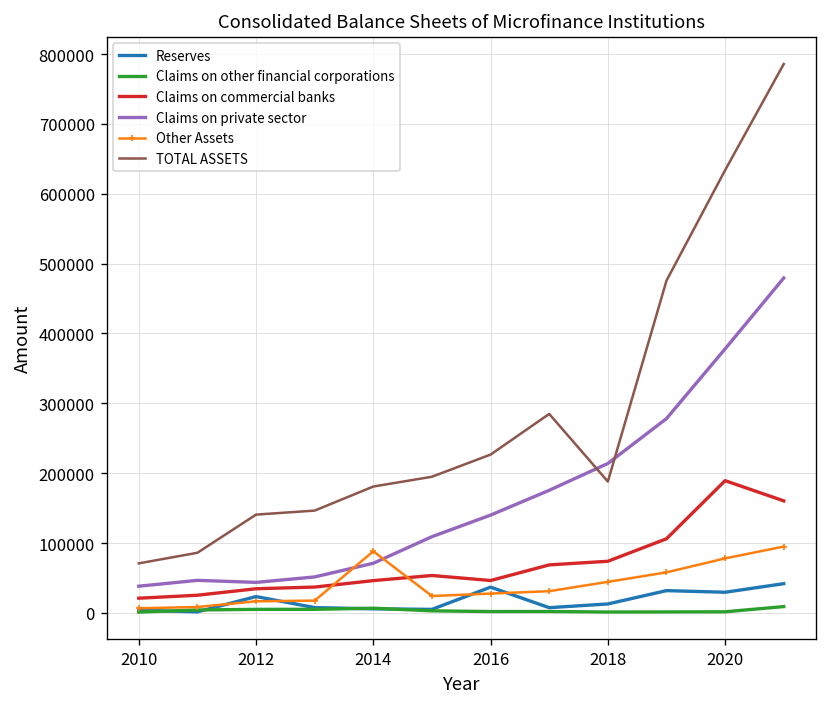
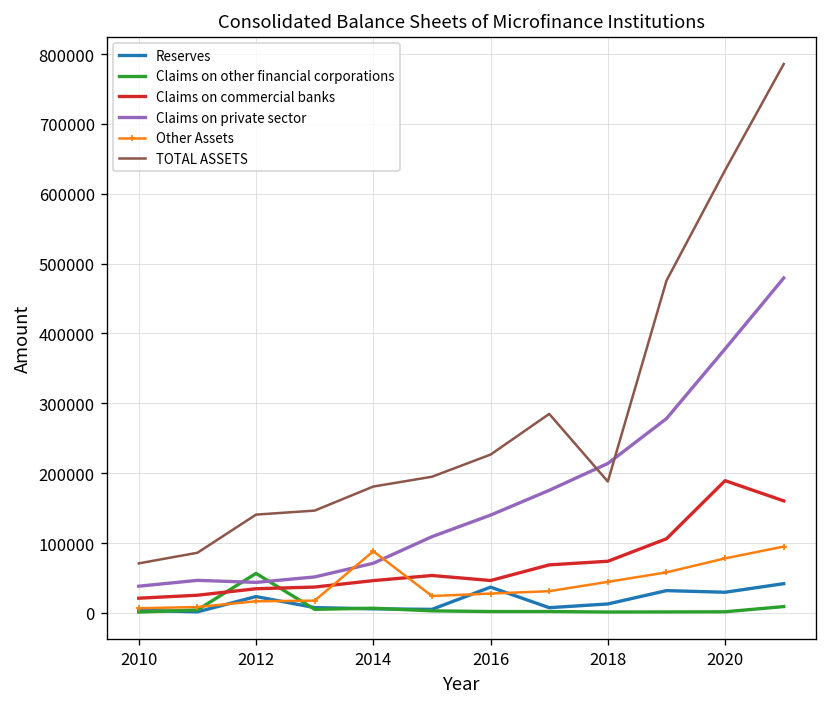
  {
    "Reserves": {
      "2012": 20000,
      "2016": 40000,
      "2018": 10000,
      "2020": 30000
    },
    "Claims on other financial corporations": {
-     "2012": 10000,
+     "2012": 60000,
      "2016": 0,
      "2018": 0,
      "2020": 0
    },
    "Claims on commercial banks": {
      "2010": 20000,
      "2012": 30000,
      "2014": 50000,
      "2016": 50000,
      "2018": 70000,
      "2020": 190000
    },
    "Claims on private sector": {
      "2010": 40000,
      "2012": 40000,
      "2014": 70000,
      "2016": 140000,
      "2018": 210000,
      "2020": 380000
    },
    "Other Assets": {
      "2012": 20000,
      "2014": 90000,
      "2016": 30000,
      "2018": 40000,
      "2020": 80000
    },
    "TOTAL ASSETS": {
      "2010": 70000,
      "2012": 140000,
      "2014": 180000,
      "2016": 230000,
      "2018": 190000,
      "2020": 630000
    }
  }
